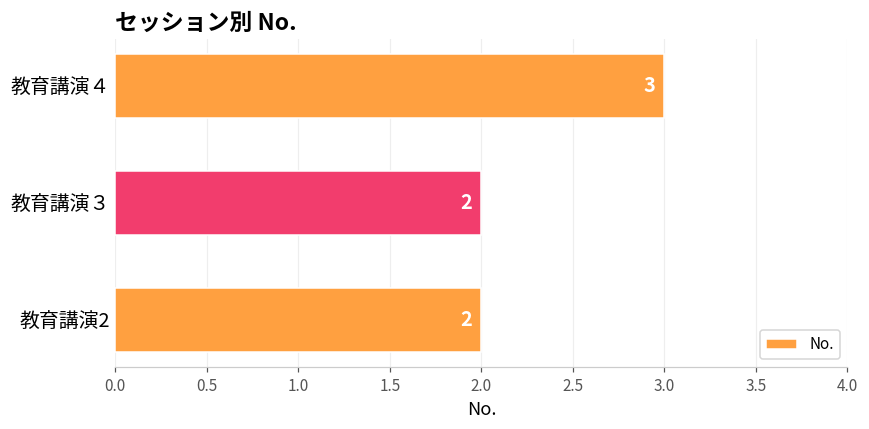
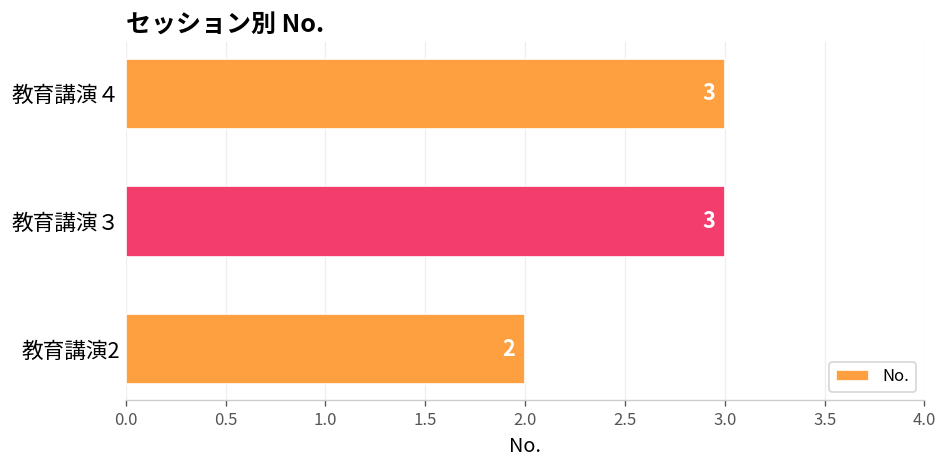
  {
    "教育講演４": 3,
-   "教育講演３": 2,
+   "教育講演３": 3,
    "教育講演2": 2
  }
